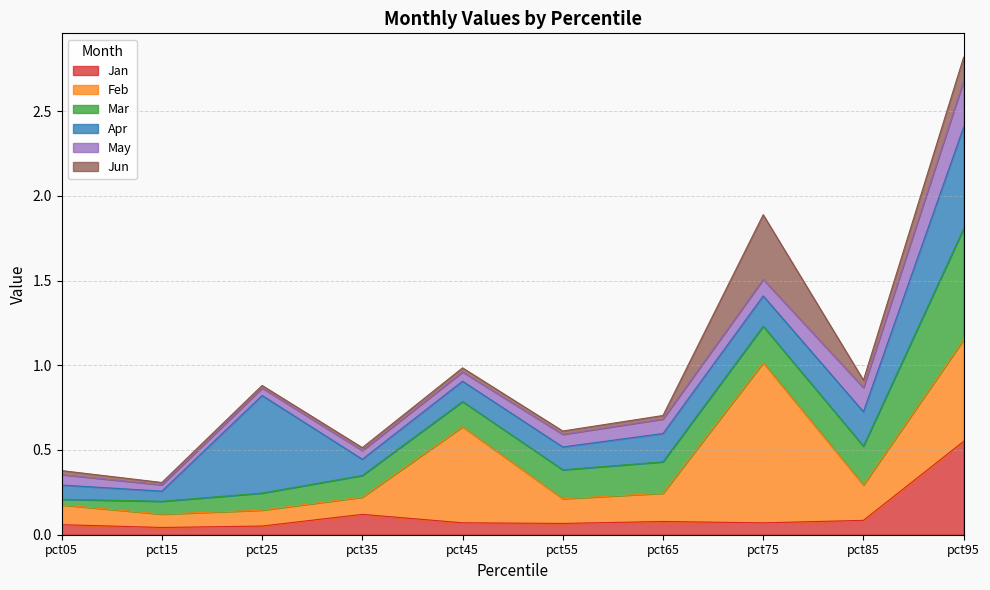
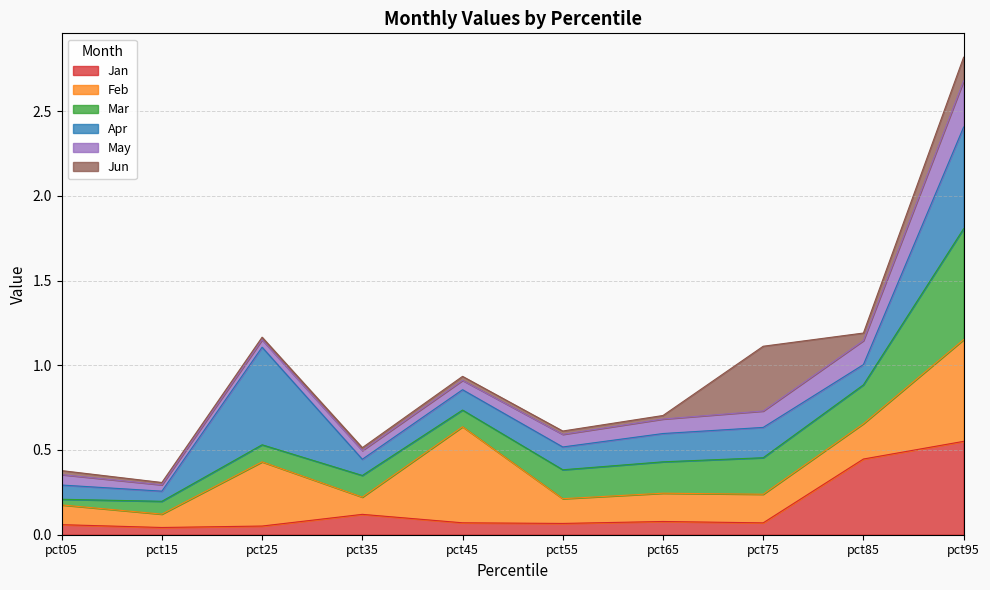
  {
    "Jan": {
      "pct05": 0.06,
      "pct15": 0.04,
      "pct25": 0.05,
      "pct35": 0.12,
      "pct45": 0.07,
      "pct55": 0.07,
      "pct65": 0.08,
      "pct75": 0.07,
-     "pct85": 0.08,
+     "pct85": 0.45,
      "pct95": 0.55
    },
    "Feb": {
      "pct05": 0.12,
      "pct15": 0.08,
-     "pct25": 0.09,
+     "pct25": 0.38,
      "pct35": 0.10,
      "pct45": 0.57,
      "pct55": 0.15,
      "pct65": 0.17,
-     "pct75": 0.94,
+     "pct75": 0.17,
      "pct85": 0.21,
      "pct95": 0.60
    },
    "Mar": {
      "pct05": 0.03,
      "pct15": 0.08,
      "pct25": 0.10,
      "pct35": 0.13,
-     "pct45": 0.15,
+     "pct45": 0.10,
      "pct55": 0.17,
      "pct65": 0.19,
      "pct75": 0.22,
      "pct85": 0.23,
      "pct95": 0.65
    },
    "Apr": {
      "pct05": 0.08,
      "pct15": 0.06,
      "pct25": 0.58,
      "pct35": 0.10,
      "pct45": 0.12,
      "pct55": 0.13,
      "pct65": 0.17,
      "pct75": 0.18,
-     "pct85": 0.20,
+     "pct85": 0.12,
      "pct95": 0.60
    },
    "May": {
      "pct05": 0.06,
      "pct25": 0.04,
      "pct35": 0.05,
      "pct45": 0.06,
      "pct55": 0.07,
      "pct65": 0.09,
      "pct75": 0.10,
      "pct85": 0.14,
      "pct95": 0.27
    },
    "Jun": {
      "pct05": 0.02,
      "pct25": 0.02,
      "pct35": 0.02,
      "pct45": 0.02,
      "pct55": 0.02,
      "pct65": 0.02,
      "pct75": 0.38,
      "pct85": 0.04,
      "pct95": 0.14
    }
  }
